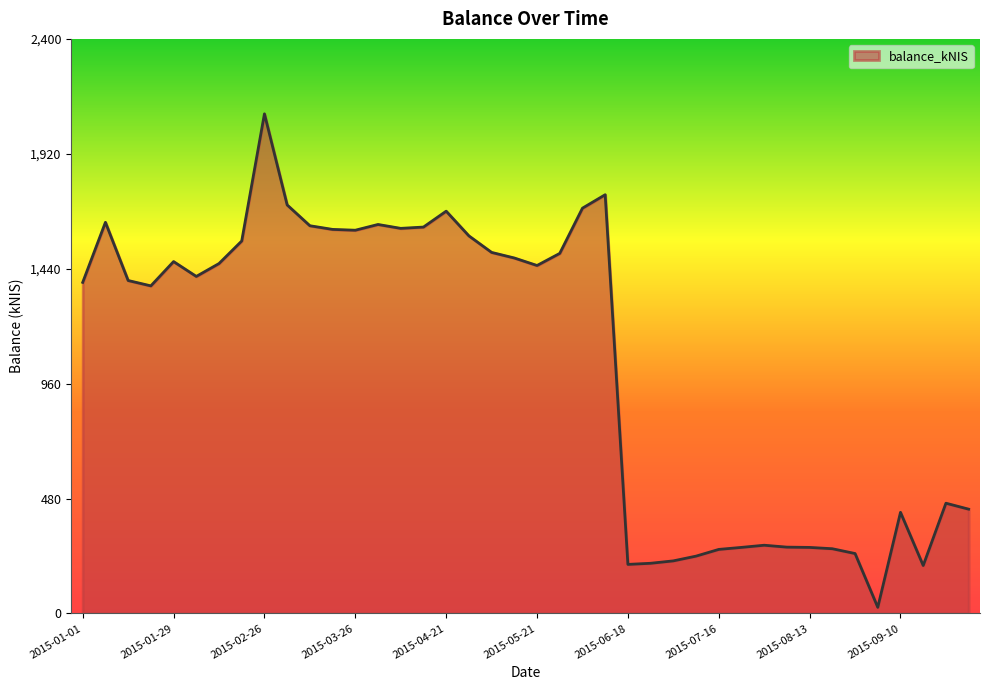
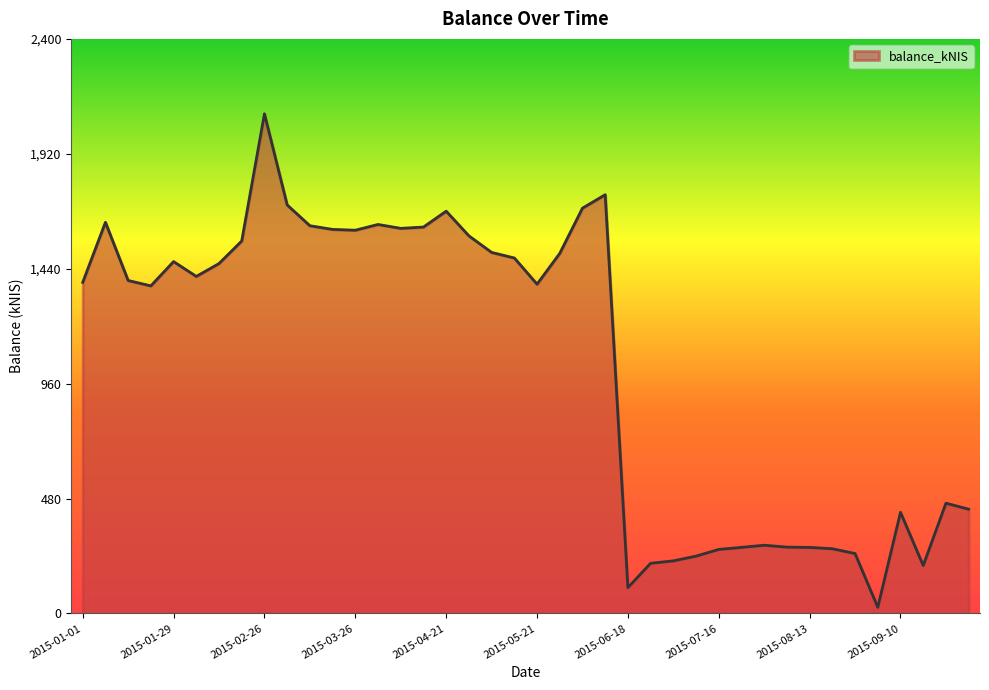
  {
    "2015-01-01": "1,380",
    "2015-01-29": "1,470",
    "2015-02-26": "2,090",
    "2015-03-26": "1,600",
    "2015-04-21": "1,680",
-   "2015-05-21": "1,450",
-   "2015-06-18": "200",
+   "2015-05-21": "1,380",
+   "2015-06-18": "110",
    "2015-07-16": "270",
    "2015-08-13": "280",
    "2015-09-10": "420"
  }
